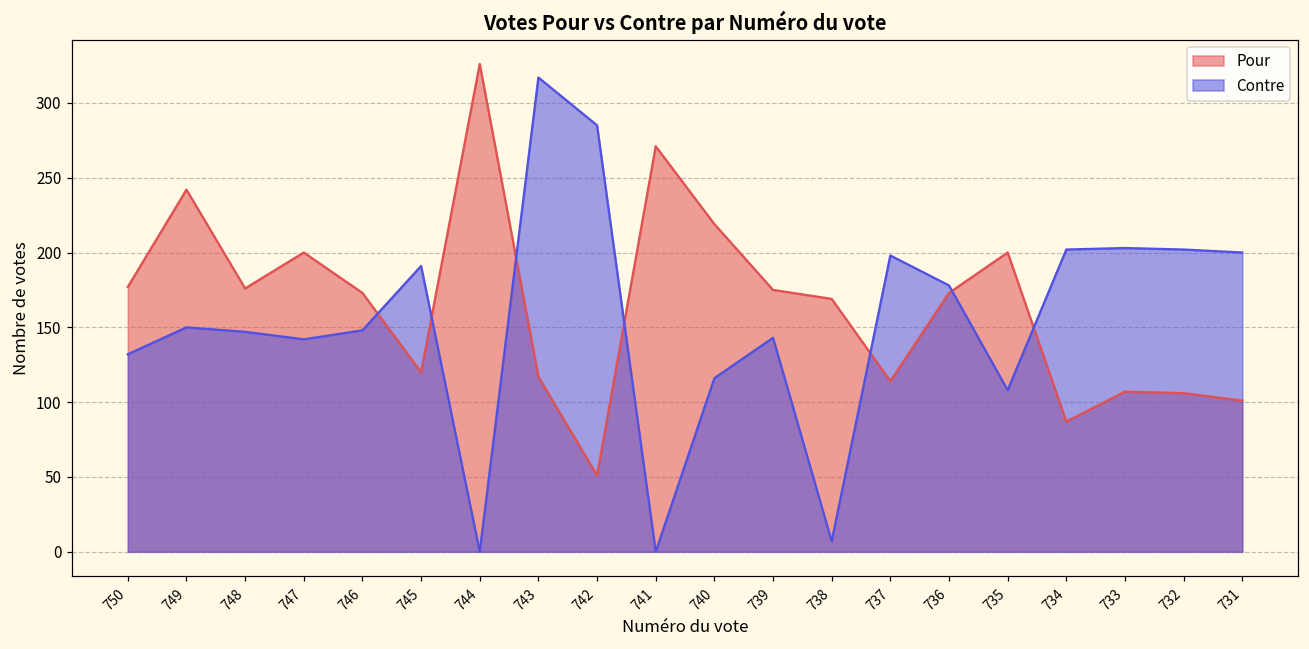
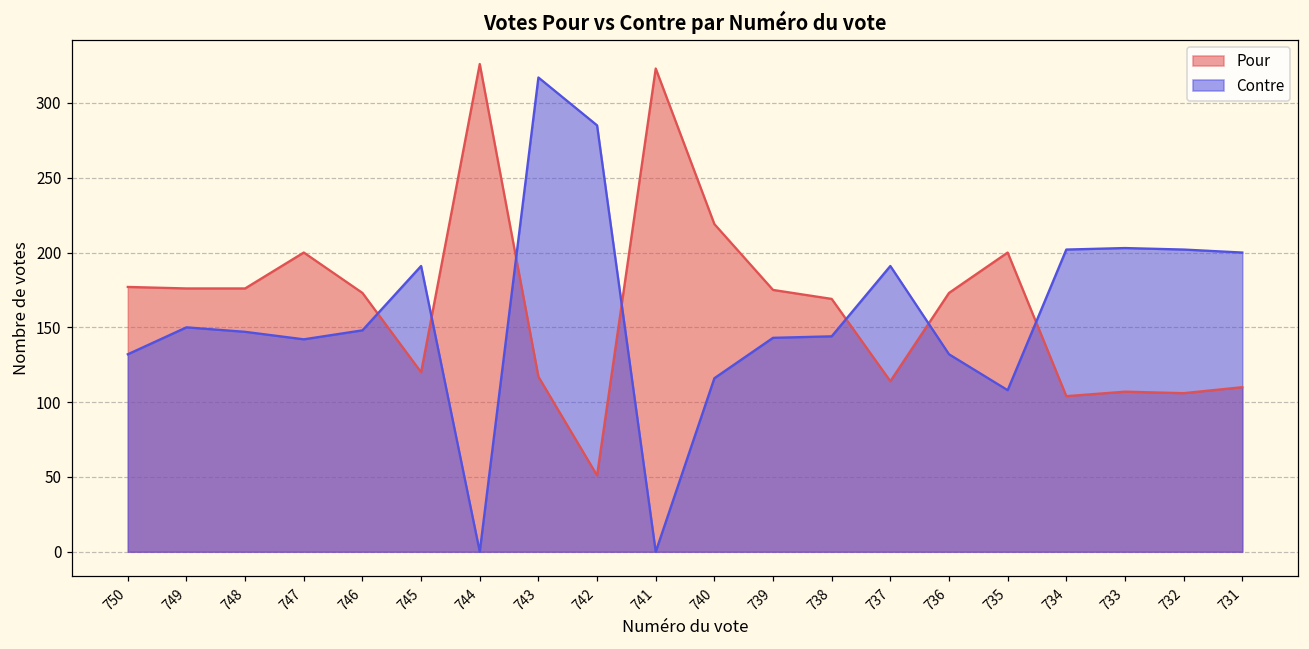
  {
    "Pour": {
      "750": 177,
-     "749": 242,
+     "749": 176,
      "748": 176,
      "747": 200,
      "746": 173,
      "745": 120,
      "744": 326,
      "743": 117,
      "742": 51,
-     "741": 271,
+     "741": 323,
      "740": 219,
      "739": 175,
      "738": 169,
      "737": 114,
      "736": 173,
      "735": 200,
-     "734": 87,
+     "734": 104,
      "733": 107,
      "732": 106,
-     "731": 101
+     "731": 110
    },
    "Contre": {
      "750": 132,
      "749": 150,
      "748": 147,
      "747": 142,
      "746": 148,
      "745": 191,
      "744": 0,
      "743": 317,
      "742": 285,
      "741": 0,
      "740": 116,
      "739": 143,
-     "738": 7,
-     "737": 198,
-     "736": 178,
+     "738": 144,
+     "737": 191,
+     "736": 132,
      "735": 108,
      "734": 202,
      "733": 203,
      "732": 202,
      "731": 200
    }
  }
